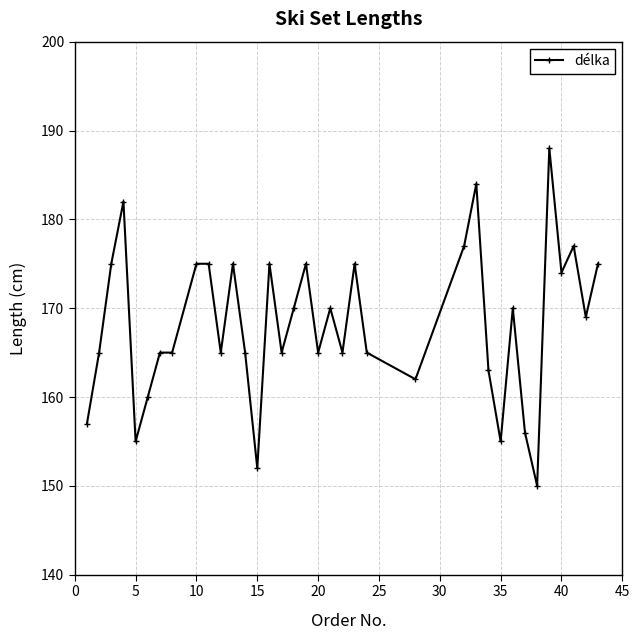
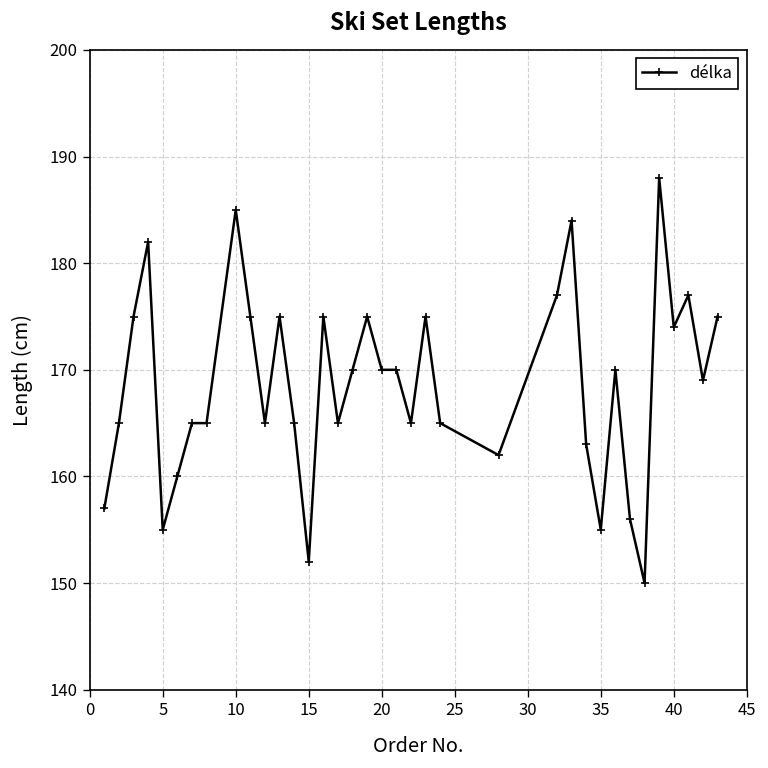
  {
    "5": 155,
-   "10": 175,
+   "10": 185,
    "15": 152,
-   "20": 165,
+   "20": 170,
    "35": 155,
    "40": 174
  }
